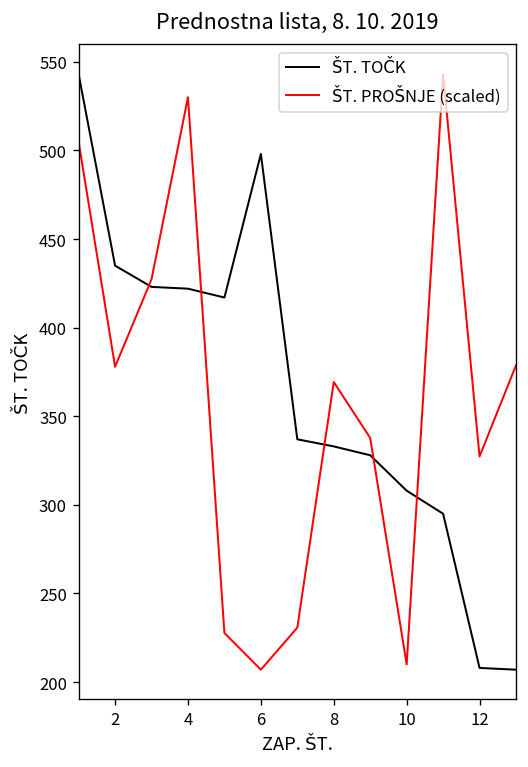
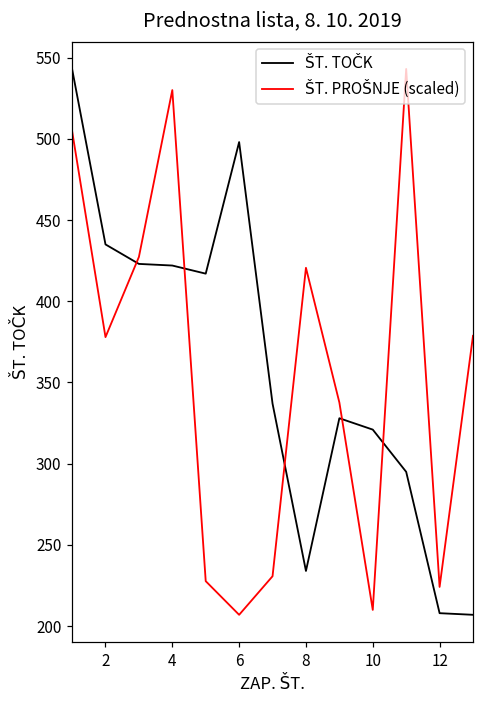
  {
    "ŠT. TOČK": {
      "2": 435,
      "4": 422,
      "6": 498,
-     "8": 333,
-     "10": 308,
+     "8": 234,
+     "10": 321,
      "12": 208
    },
    "ŠT. PROŠNJE (scaled)": {
      "2": 378,
      "4": 530,
      "6": 207,
-     "8": 369,
+     "8": 421,
      "10": 210,
-     "12": 327
+     "12": 224
    }
  }
